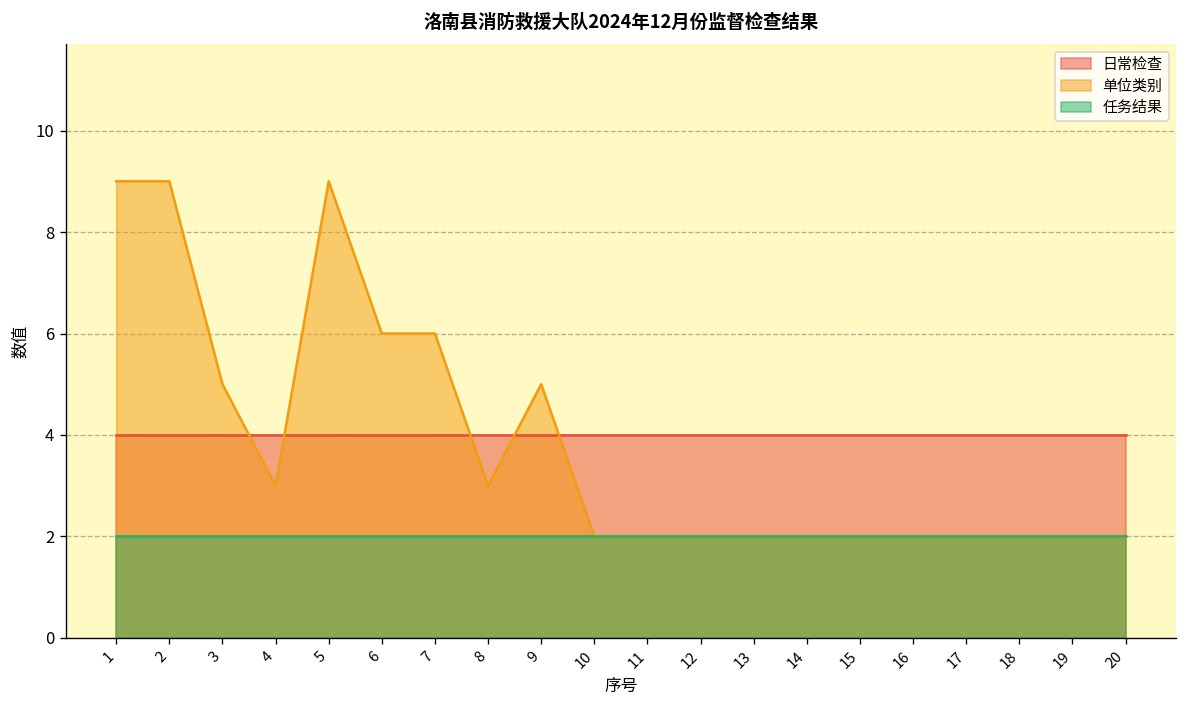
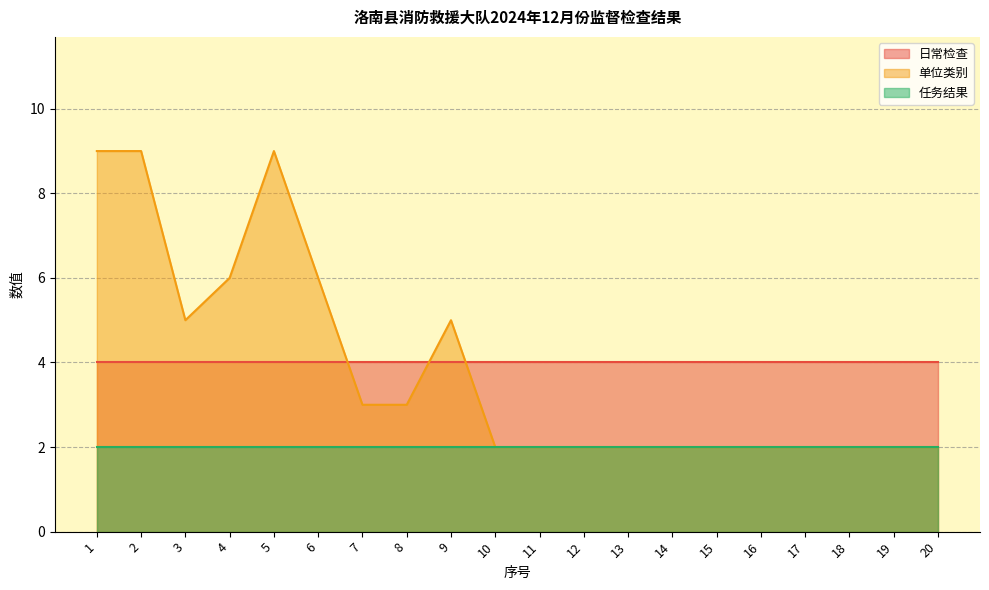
  {
    "日常检查": {
      "1": 4,
      "2": 4,
      "3": 4,
      "4": 4,
      "5": 4,
      "6": 4,
      "7": 4,
      "8": 4,
      "9": 4,
      "10": 4,
      "11": 4,
      "12": 4,
      "13": 4,
      "14": 4,
      "15": 4,
      "16": 4,
      "17": 4,
      "18": 4,
      "19": 4,
      "20": 4
    },
    "单位类别": {
      "1": 9,
      "2": 9,
      "3": 5,
-     "4": 3,
+     "4": 6,
      "5": 9,
      "6": 6,
-     "7": 6,
+     "7": 3,
      "8": 3,
      "9": 5
    },
    "任务结果": {
      "1": 2,
      "2": 2,
      "3": 2,
      "4": 2,
      "5": 2,
      "6": 2,
      "7": 2,
      "8": 2,
      "9": 2
    }
  }
